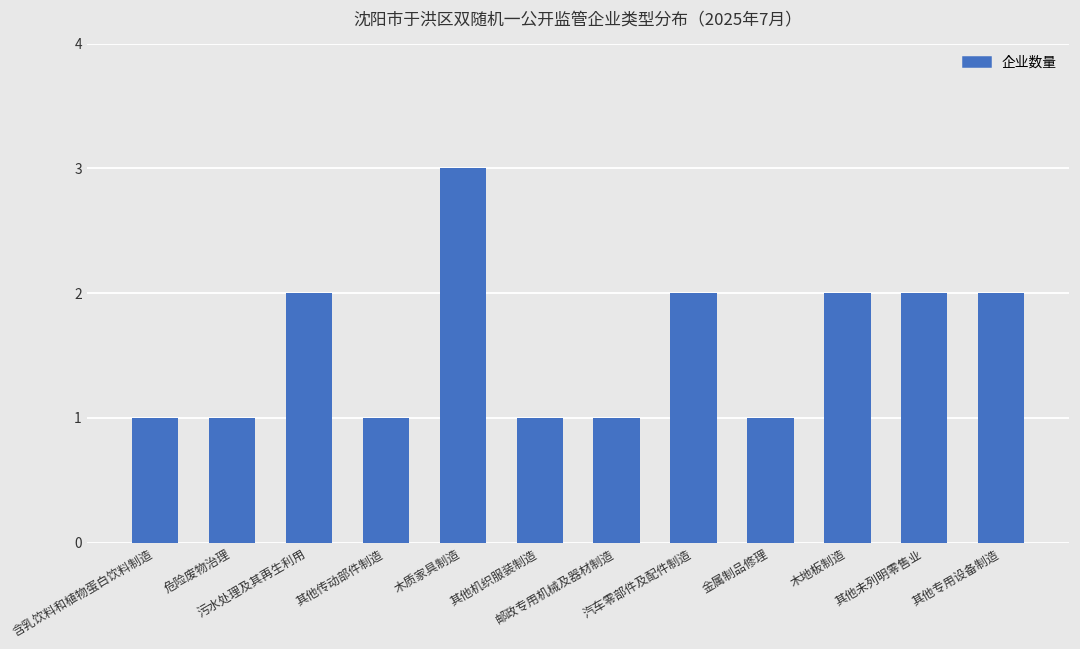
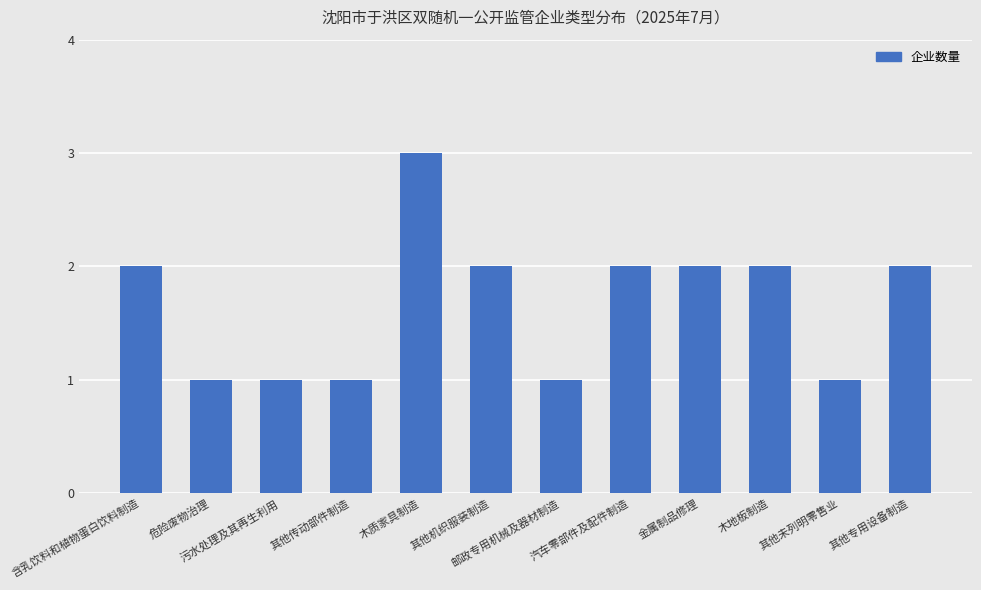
  {
-   "含乳饮料和植物蛋白饮料制造": 1,
+   "含乳饮料和植物蛋白饮料制造": 2,
    "危险废物治理": 1,
-   "污水处理及其再生利用": 2,
+   "污水处理及其再生利用": 1,
    "其他传动部件制造": 1,
    "木质家具制造": 3,
-   "其他机织服装制造": 1,
+   "其他机织服装制造": 2,
    "邮政专用机械及器材制造": 1,
    "汽车零部件及配件制造": 2,
-   "金属制品修理": 1,
+   "金属制品修理": 2,
    "木地板制造": 2,
-   "其他未列明零售业": 2,
+   "其他未列明零售业": 1,
    "其他专用设备制造": 2
  }
